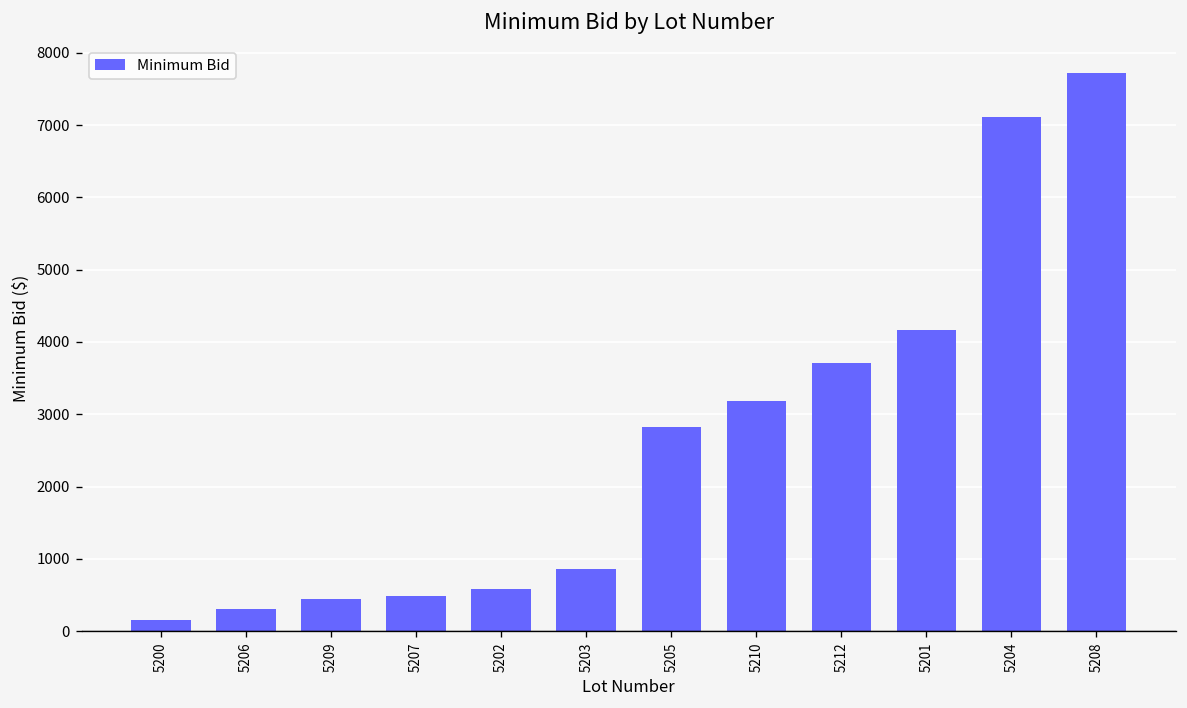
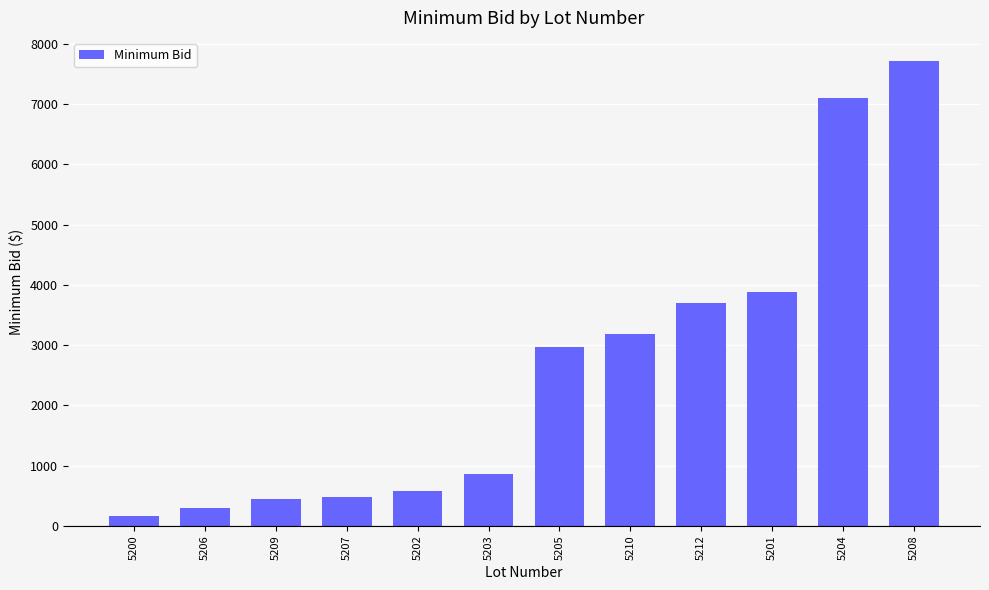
  {
    "5200": 200,
    "5206": 300,
    "5209": 400,
    "5207": 500,
    "5202": 600,
    "5203": 900,
-   "5205": 2800,
+   "5205": 3000,
    "5210": 3200,
    "5212": 3700,
-   "5201": 4200,
+   "5201": 3900,
    "5204": 7100,
    "5208": 7700
  }
